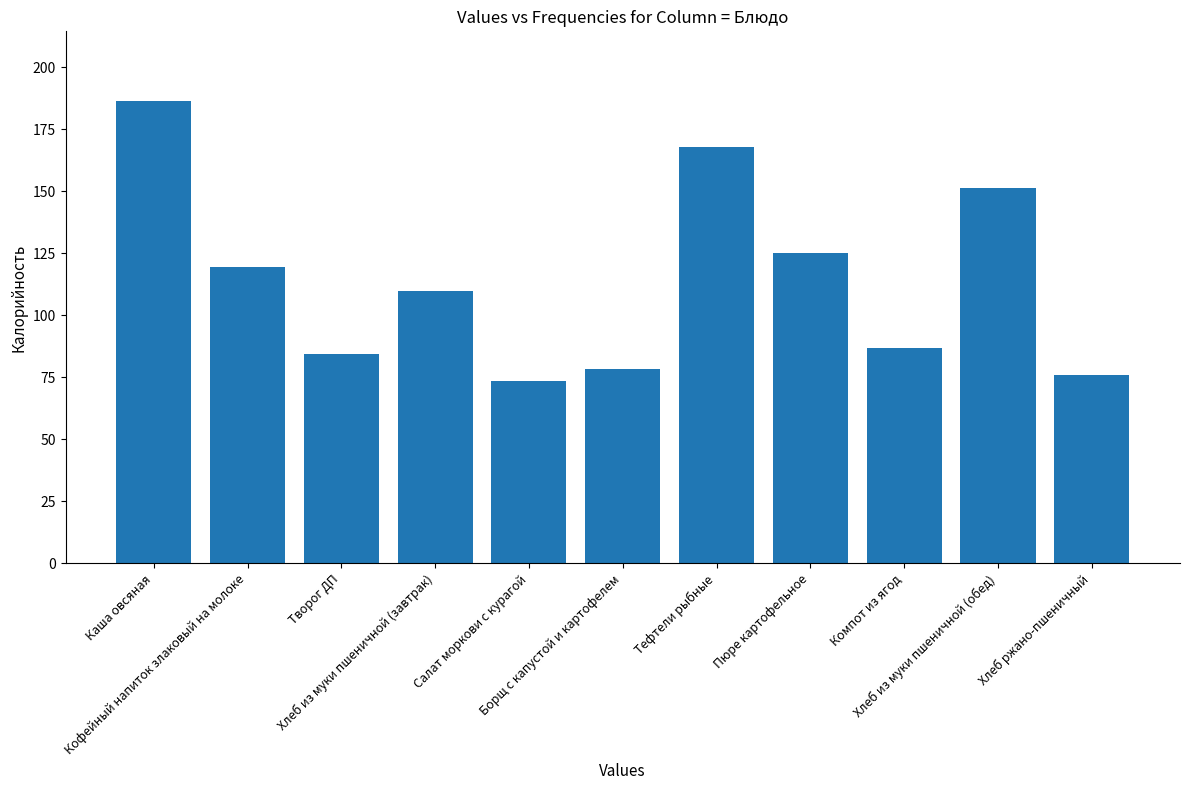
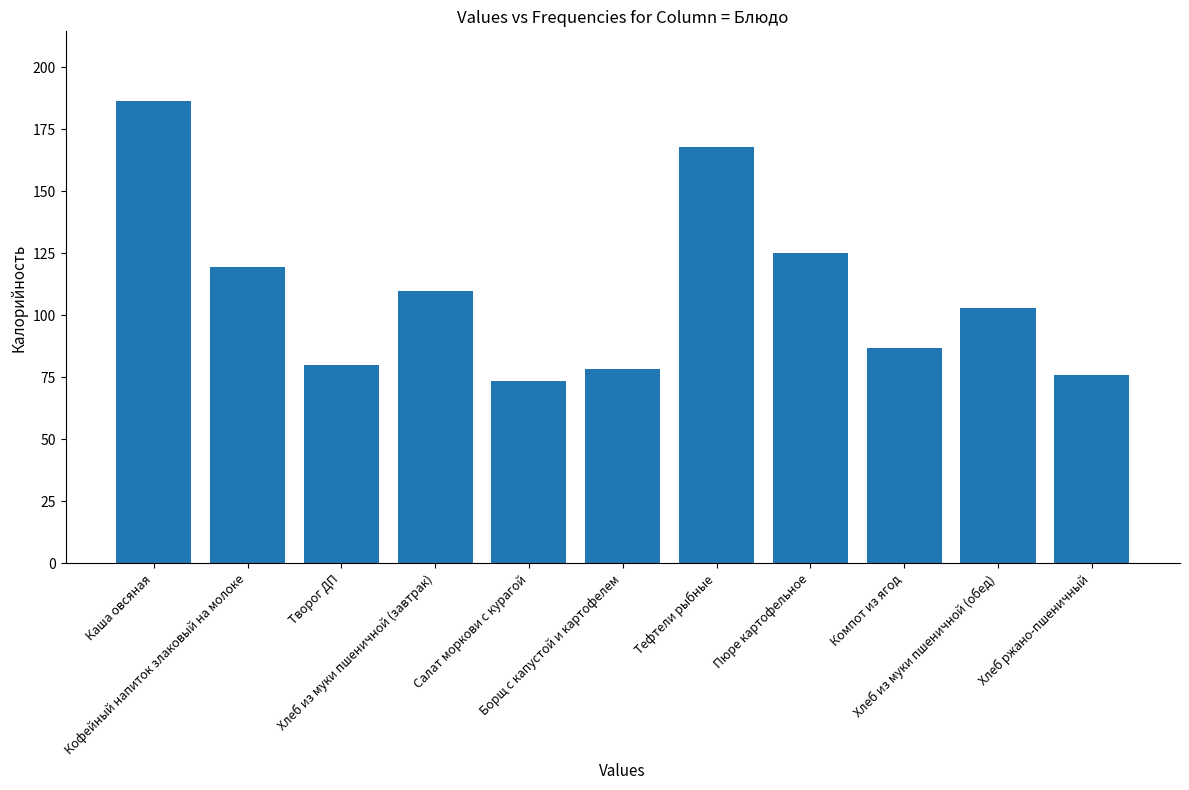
  {
    "Каша овсяная": 187,
    "Кофейный напиток злаковый на молоке": 120,
-   "Творог ДП": 85,
+   "Творог ДП": 80,
    "Хлеб из муки пшеничной (завтрак)": 110,
    "Салат моркови с курагой": 74,
    "Борщ с капустой и картофелем": 79,
    "Тефтели рыбные": 168,
    "Пюре картофельное": 125,
    "Компот из ягод": 87,
-   "Хлеб из муки пшеничной (обед)": 151,
+   "Хлеб из муки пшеничной (обед)": 103,
    "Хлеб ржано-пшеничный": 76
  }
